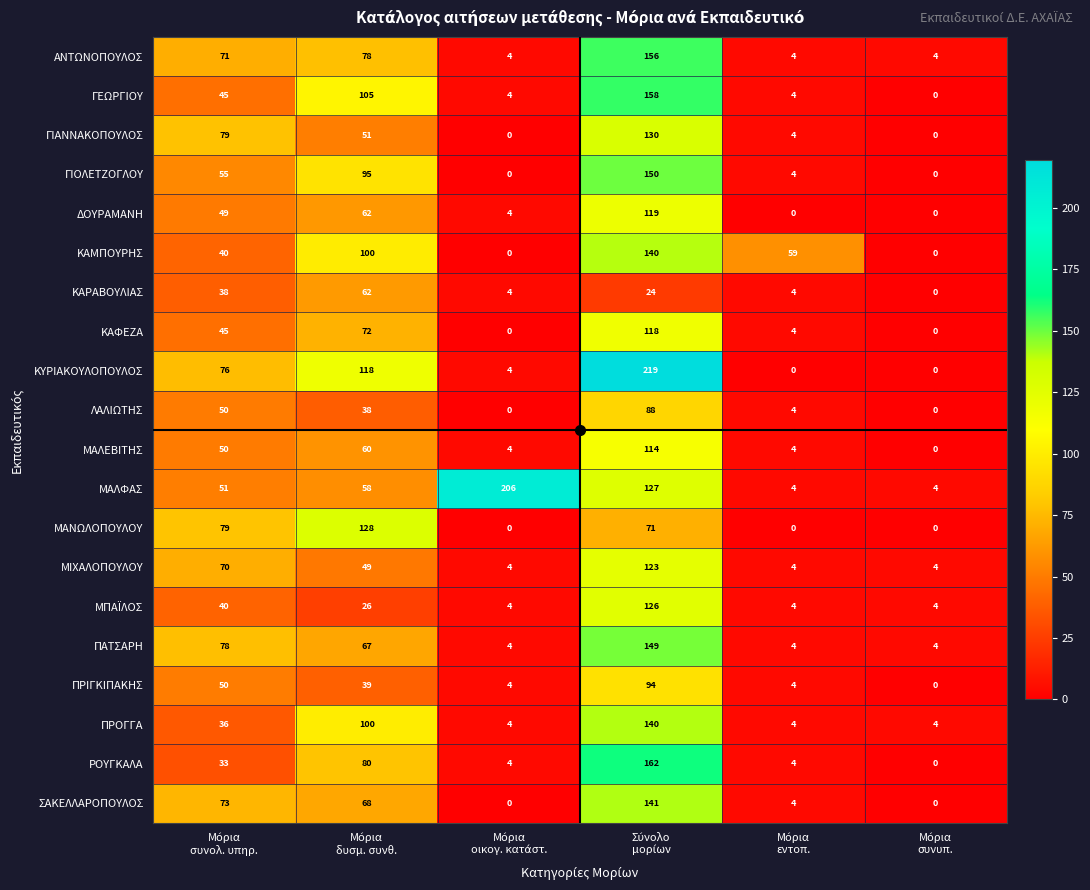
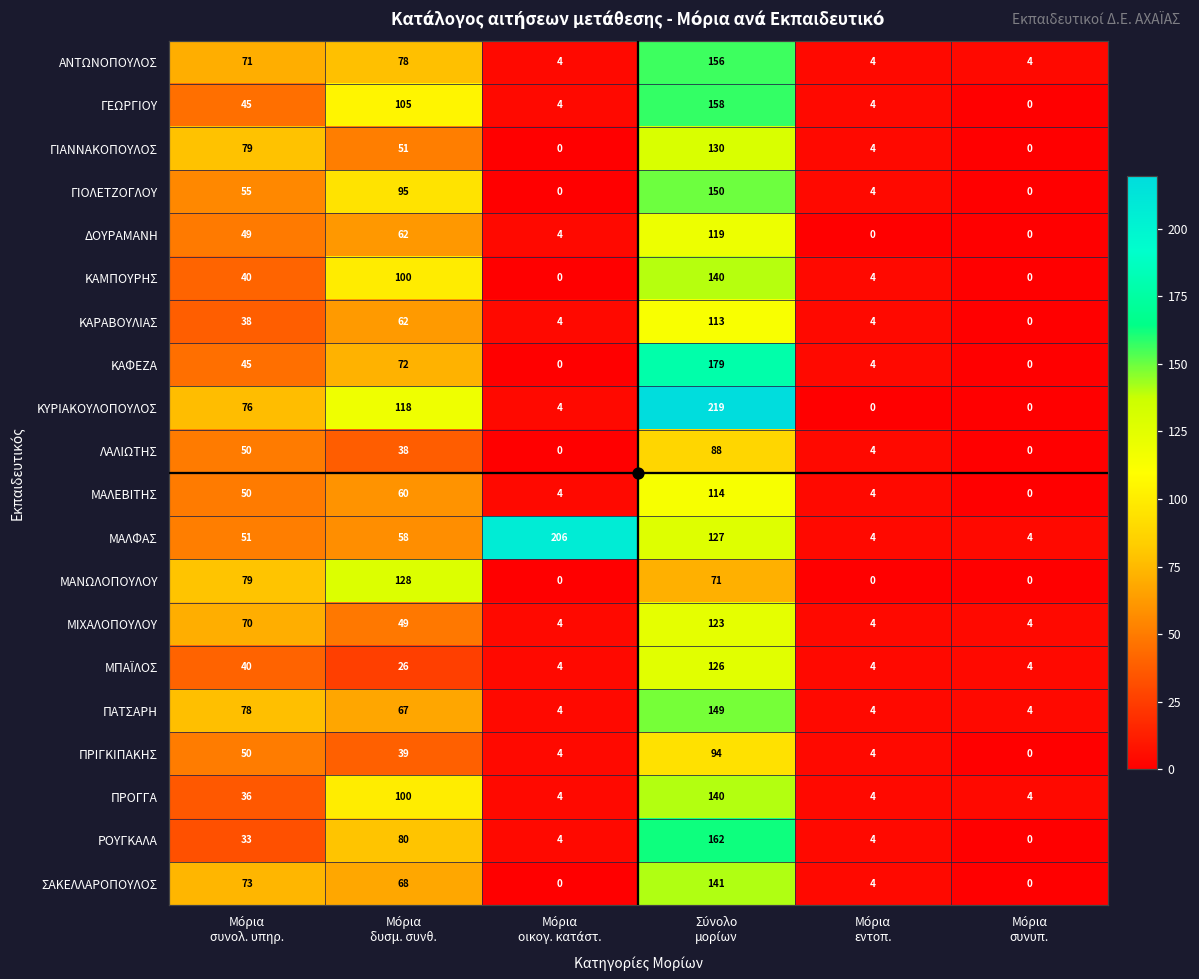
  {
    "ΑΝΤΩΝΟΠΟΥΛΟΣ": {
      "Μόρια συνολ. υπηρ.": 71,
      "Μόρια δυσμ. συνθ.": 78,
      "Μόρια οικογ. κατάστ.": 4,
      "Σύνολο μορίων": 156,
      "Μόρια εντοπ.": 4,
      "Μόρια συνυπ.": 4
    },
    "ΓΕΩΡΓΙΟΥ": {
      "Μόρια συνολ. υπηρ.": 45,
      "Μόρια δυσμ. συνθ.": 105,
      "Μόρια οικογ. κατάστ.": 4,
      "Σύνολο μορίων": 158,
      "Μόρια εντοπ.": 4,
      "Μόρια συνυπ.": 0
    },
    "ΓΙΑΝΝΑΚΟΠΟΥΛΟΣ": {
      "Μόρια συνολ. υπηρ.": 79,
      "Μόρια δυσμ. συνθ.": 51,
      "Μόρια οικογ. κατάστ.": 0,
      "Σύνολο μορίων": 130,
      "Μόρια εντοπ.": 4,
      "Μόρια συνυπ.": 0
    },
    "ΓΙΟΛΕΤΖΟΓΛΟΥ": {
      "Μόρια συνολ. υπηρ.": 55,
      "Μόρια δυσμ. συνθ.": 95,
      "Μόρια οικογ. κατάστ.": 0,
      "Σύνολο μορίων": 150,
      "Μόρια εντοπ.": 4,
      "Μόρια συνυπ.": 0
    },
    "ΔΟΥΡΑΜΑΝΗ": {
      "Μόρια συνολ. υπηρ.": 49,
      "Μόρια δυσμ. συνθ.": 62,
      "Μόρια οικογ. κατάστ.": 4,
      "Σύνολο μορίων": 119,
      "Μόρια εντοπ.": 0,
      "Μόρια συνυπ.": 0
    },
    "ΚΑΜΠΟΥΡΗΣ": {
      "Μόρια συνολ. υπηρ.": 40,
      "Μόρια δυσμ. συνθ.": 100,
      "Μόρια οικογ. κατάστ.": 0,
      "Σύνολο μορίων": 140,
-     "Μόρια εντοπ.": 59,
+     "Μόρια εντοπ.": 4,
      "Μόρια συνυπ.": 0
    },
    "ΚΑΡΑΒΟΥΛΙΑΣ": {
      "Μόρια συνολ. υπηρ.": 38,
      "Μόρια δυσμ. συνθ.": 62,
      "Μόρια οικογ. κατάστ.": 4,
-     "Σύνολο μορίων": 24,
+     "Σύνολο μορίων": 113,
      "Μόρια εντοπ.": 4,
      "Μόρια συνυπ.": 0
    },
    "ΚΑΦΕΖΑ": {
      "Μόρια συνολ. υπηρ.": 45,
      "Μόρια δυσμ. συνθ.": 72,
      "Μόρια οικογ. κατάστ.": 0,
-     "Σύνολο μορίων": 118,
+     "Σύνολο μορίων": 179,
      "Μόρια εντοπ.": 4,
      "Μόρια συνυπ.": 0
    },
    "ΚΥΡΙΑΚΟΥΛΟΠΟΥΛΟΣ": {
      "Μόρια συνολ. υπηρ.": 76,
      "Μόρια δυσμ. συνθ.": 118,
      "Μόρια οικογ. κατάστ.": 4,
      "Σύνολο μορίων": 219,
      "Μόρια εντοπ.": 0,
      "Μόρια συνυπ.": 0
    },
    "ΛΑΛΙΩΤΗΣ": {
      "Μόρια συνολ. υπηρ.": 50,
      "Μόρια δυσμ. συνθ.": 38,
      "Μόρια οικογ. κατάστ.": 0,
      "Σύνολο μορίων": 88,
      "Μόρια εντοπ.": 4,
      "Μόρια συνυπ.": 0
    },
    "ΜΑΛΕΒΙΤΗΣ": {
      "Μόρια συνολ. υπηρ.": 50,
      "Μόρια δυσμ. συνθ.": 60,
      "Μόρια οικογ. κατάστ.": 4,
      "Σύνολο μορίων": 114,
      "Μόρια εντοπ.": 4,
      "Μόρια συνυπ.": 0
    },
    "ΜΑΛΦΑΣ": {
      "Μόρια συνολ. υπηρ.": 51,
      "Μόρια δυσμ. συνθ.": 58,
      "Μόρια οικογ. κατάστ.": 206,
      "Σύνολο μορίων": 127,
      "Μόρια εντοπ.": 4,
      "Μόρια συνυπ.": 4
    },
    "ΜΑΝΩΛΟΠΟΥΛΟΥ": {
      "Μόρια συνολ. υπηρ.": 79,
      "Μόρια δυσμ. συνθ.": 128,
      "Μόρια οικογ. κατάστ.": 0,
      "Σύνολο μορίων": 71,
      "Μόρια εντοπ.": 0,
      "Μόρια συνυπ.": 0
    },
    "ΜΙΧΑΛΟΠΟΥΛΟΥ": {
      "Μόρια συνολ. υπηρ.": 70,
      "Μόρια δυσμ. συνθ.": 49,
      "Μόρια οικογ. κατάστ.": 4,
      "Σύνολο μορίων": 123,
      "Μόρια εντοπ.": 4,
      "Μόρια συνυπ.": 4
    },
    "ΜΠΑΪΛΟΣ": {
      "Μόρια συνολ. υπηρ.": 40,
      "Μόρια δυσμ. συνθ.": 26,
      "Μόρια οικογ. κατάστ.": 4,
      "Σύνολο μορίων": 126,
      "Μόρια εντοπ.": 4,
      "Μόρια συνυπ.": 4
    },
    "ΠΑΤΣΑΡΗ": {
      "Μόρια συνολ. υπηρ.": 78,
      "Μόρια δυσμ. συνθ.": 67,
      "Μόρια οικογ. κατάστ.": 4,
      "Σύνολο μορίων": 149,
      "Μόρια εντοπ.": 4,
      "Μόρια συνυπ.": 4
    },
    "ΠΡΙΓΚΙΠΑΚΗΣ": {
      "Μόρια συνολ. υπηρ.": 50,
      "Μόρια δυσμ. συνθ.": 39,
      "Μόρια οικογ. κατάστ.": 4,
      "Σύνολο μορίων": 94,
      "Μόρια εντοπ.": 4,
      "Μόρια συνυπ.": 0
    },
    "ΠΡΟΓΓΑ": {
      "Μόρια συνολ. υπηρ.": 36,
      "Μόρια δυσμ. συνθ.": 100,
      "Μόρια οικογ. κατάστ.": 4,
      "Σύνολο μορίων": 140,
      "Μόρια εντοπ.": 4,
      "Μόρια συνυπ.": 4
    },
    "ΡΟΥΓΚΑΛΑ": {
      "Μόρια συνολ. υπηρ.": 33,
      "Μόρια δυσμ. συνθ.": 80,
      "Μόρια οικογ. κατάστ.": 4,
      "Σύνολο μορίων": 162,
      "Μόρια εντοπ.": 4,
      "Μόρια συνυπ.": 0
    },
    "ΣΑΚΕΛΛΑΡΟΠΟΥΛΟΣ": {
      "Μόρια συνολ. υπηρ.": 73,
      "Μόρια δυσμ. συνθ.": 68,
      "Μόρια οικογ. κατάστ.": 0,
      "Σύνολο μορίων": 141,
      "Μόρια εντοπ.": 4,
      "Μόρια συνυπ.": 0
    }
  }
